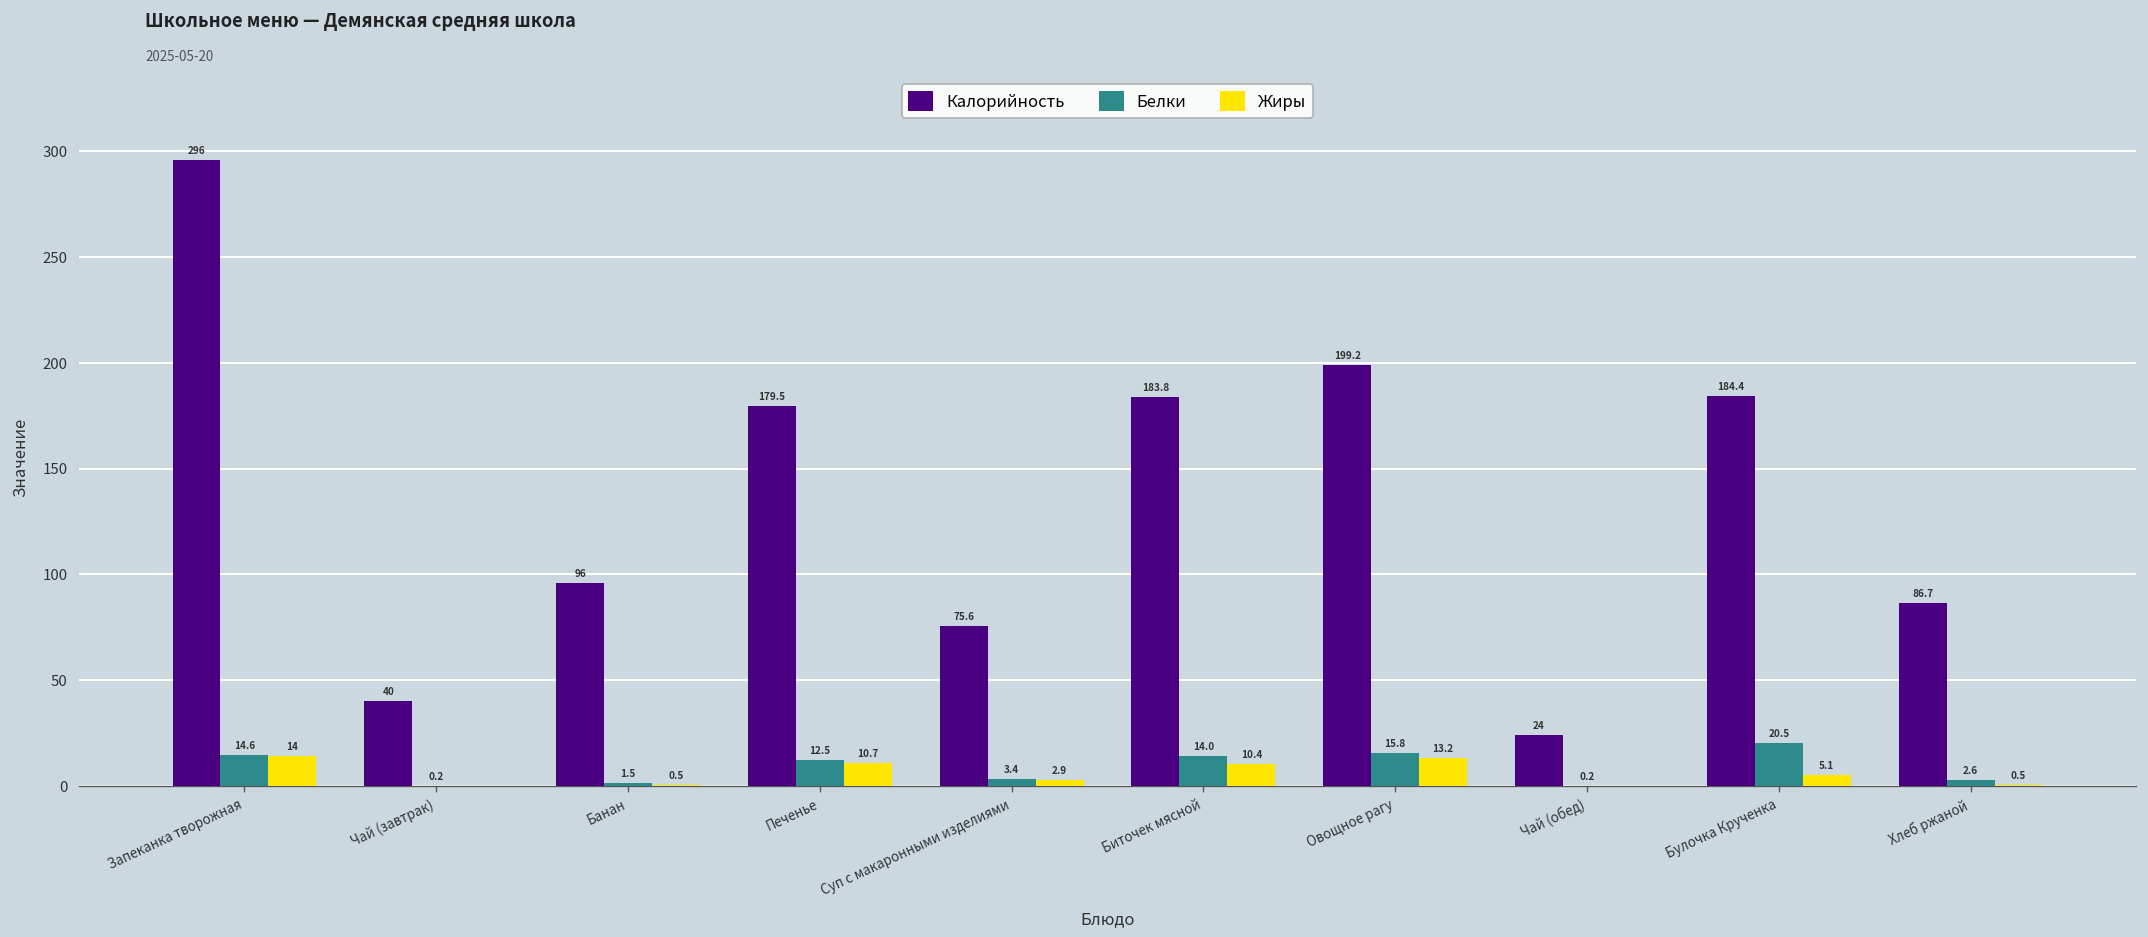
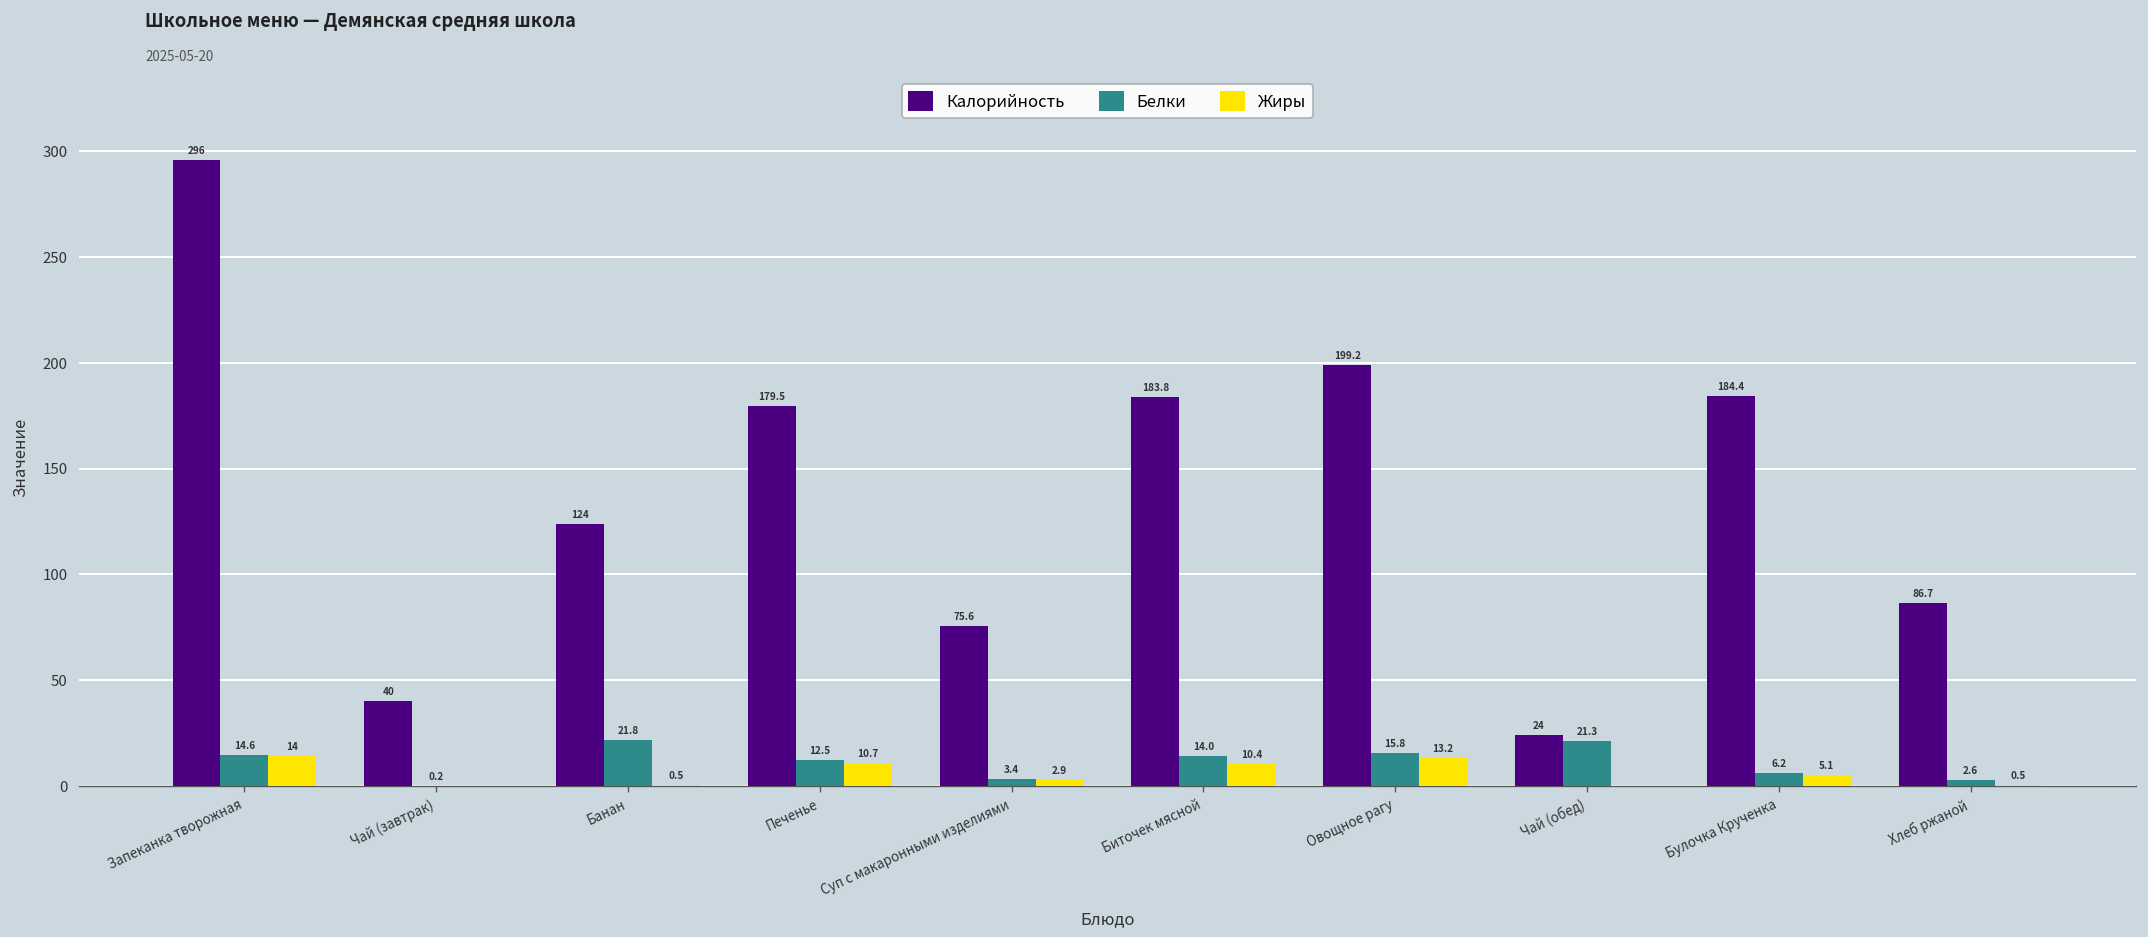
  {
    "Калорийность": {
      "Запеканка творожная": 296,
      "Чай (завтрак)": 40,
-     "Банан": 96,
+     "Банан": 124,
      "Печенье": 179.5,
      "Суп с макаронными изделиями": 75.6,
      "Биточек мясной": 183.8,
      "Овощное рагу": 199.2,
      "Чай (обед)": 24,
      "Булочка Крученка": 184.4,
      "Хлеб ржаной": 86.7
    },
    "Белки": {
      "Запеканка творожная": 14.6,
      "Чай (завтрак)": 0.2,
-     "Банан": 1.5,
+     "Банан": 21.8,
      "Печенье": 12.5,
      "Суп с макаронными изделиями": 3.4,
      "Биточек мясной": 14.0,
      "Овощное рагу": 15.8,
-     "Чай (обед)": 0.2,
-     "Булочка Крученка": 20.5,
+     "Чай (обед)": 21.3,
+     "Булочка Крученка": 6.2,
      "Хлеб ржаной": 2.6
    },
    "Жиры": {
      "Запеканка творожная": 14,
      "Банан": 0.5,
      "Печенье": 10.7,
      "Суп с макаронными изделиями": 2.9,
      "Биточек мясной": 10.4,
      "Овощное рагу": 13.2,
      "Булочка Крученка": 5.1,
      "Хлеб ржаной": 0.5
    }
  }
